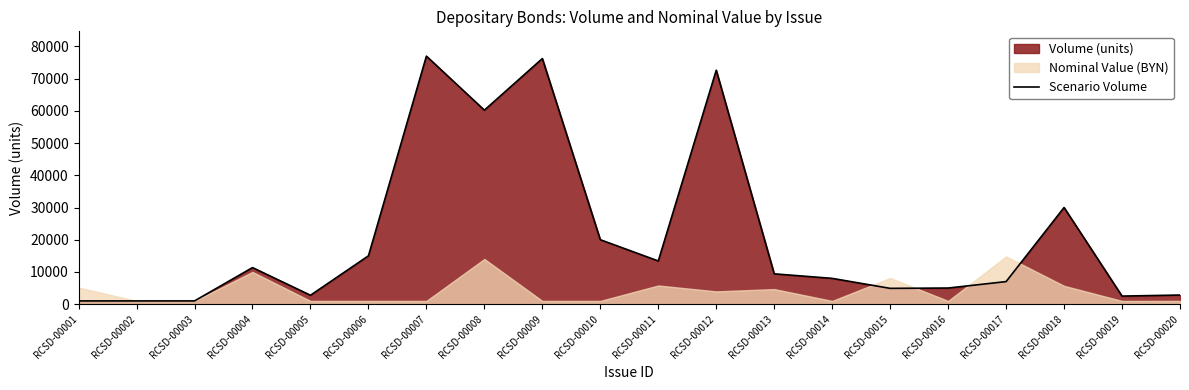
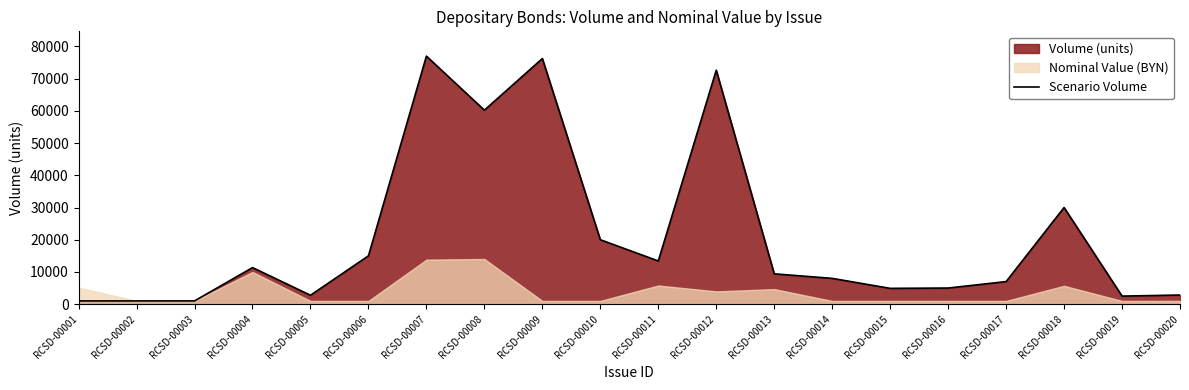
  {
    "Volume (units)": {
      "RCSD-00001": 1000,
      "RCSD-00004": 11000,
      "RCSD-00005": 3000,
      "RCSD-00006": 15000,
      "RCSD-00007": 77000,
      "RCSD-00008": 60000,
      "RCSD-00009": 76000,
      "RCSD-00010": 20000,
      "RCSD-00011": 13000,
      "RCSD-00012": 73000,
      "RCSD-00013": 9000,
      "RCSD-00014": 8000,
      "RCSD-00015": 5000,
      "RCSD-00016": 5000,
      "RCSD-00017": 7000,
      "RCSD-00018": 30000,
      "RCSD-00019": 3000,
      "RCSD-00020": 3000
    },
    "Nominal Value (BYN)": {
      "RCSD-00001": 5000,
      "RCSD-00004": 10000,
      "RCSD-00005": 1000,
      "RCSD-00006": 1000,
-     "RCSD-00007": 1000,
+     "RCSD-00007": 14000,
      "RCSD-00008": 14000,
      "RCSD-00009": 1000,
      "RCSD-00010": 1000,
      "RCSD-00011": 6000,
      "RCSD-00012": 4000,
      "RCSD-00013": 5000,
      "RCSD-00014": 1000,
-     "RCSD-00015": 8000,
+     "RCSD-00015": 1000,
      "RCSD-00016": 1000,
-     "RCSD-00017": 15000,
+     "RCSD-00017": 1000,
      "RCSD-00018": 6000,
      "RCSD-00019": 1000,
      "RCSD-00020": 1000
    }
  }
